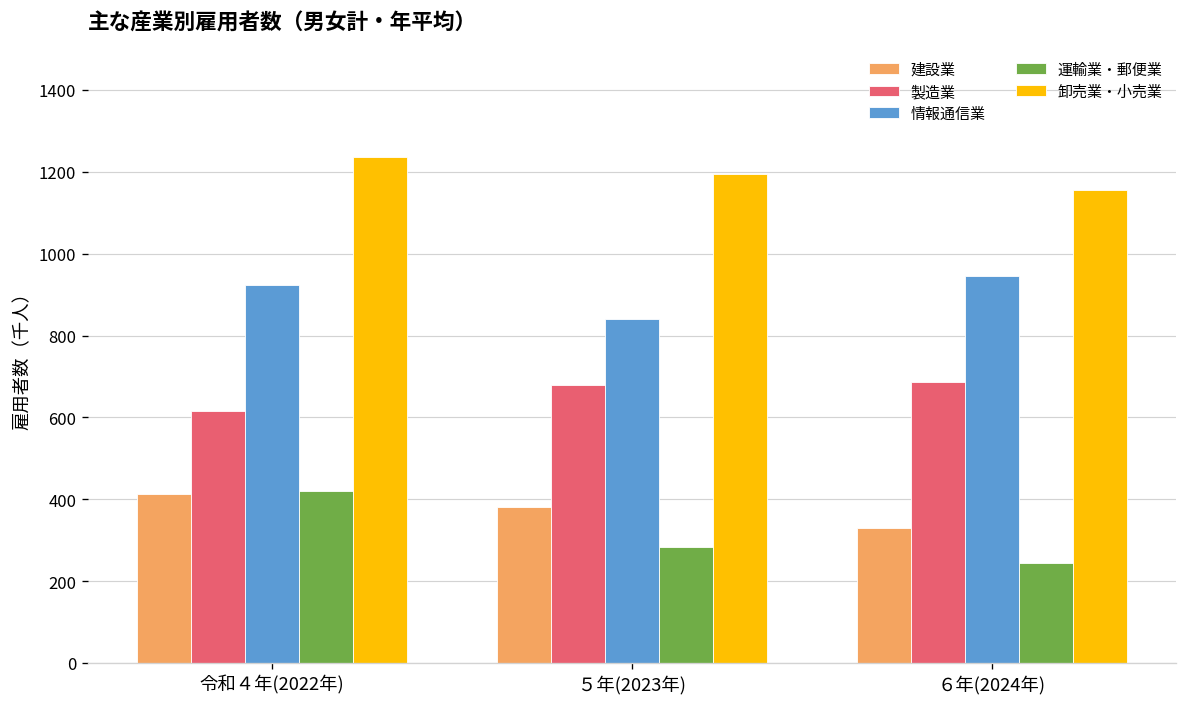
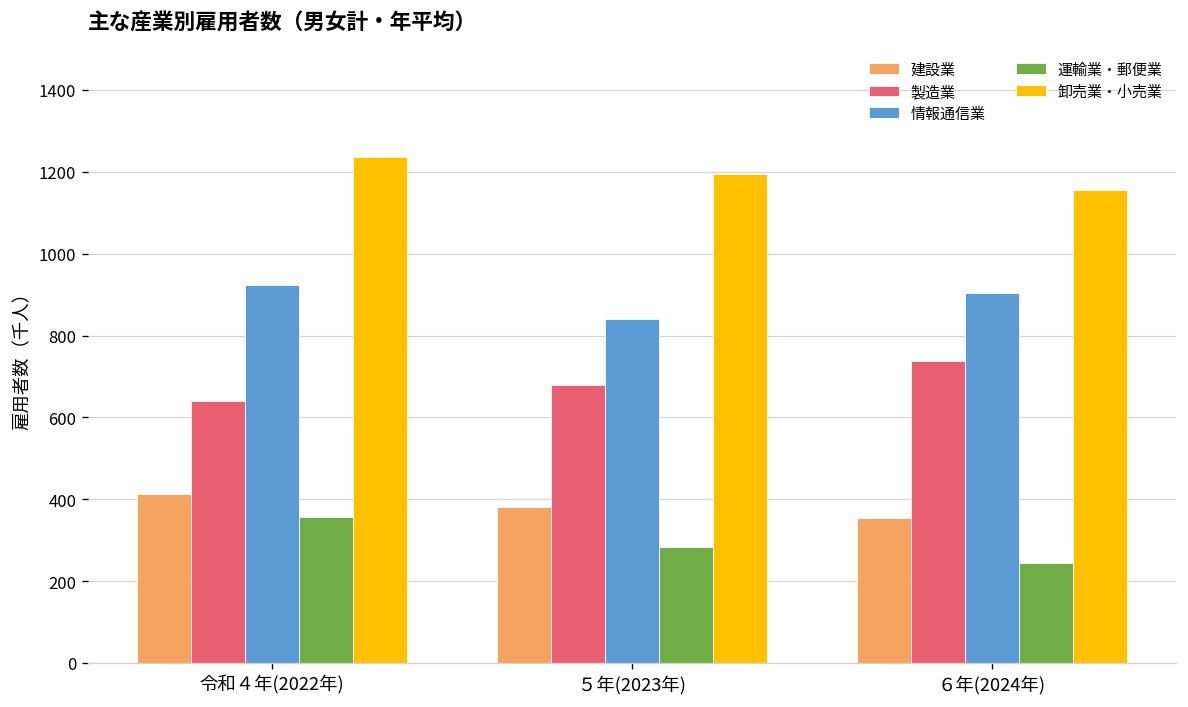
  {
    "建設業": {
      "令和４年(2022年)": 410,
      "５年(2023年)": 380,
-     "６年(2024年)": 330
+     "６年(2024年)": 360
    },
    "製造業": {
-     "令和４年(2022年)": 620,
+     "令和４年(2022年)": 640,
      "５年(2023年)": 680,
-     "６年(2024年)": 690
+     "６年(2024年)": 740
    },
    "情報通信業": {
      "令和４年(2022年)": 920,
      "５年(2023年)": 840,
-     "６年(2024年)": 950
+     "６年(2024年)": 900
    },
    "運輸業・郵便業": {
-     "令和４年(2022年)": 420,
+     "令和４年(2022年)": 360,
      "５年(2023年)": 280,
      "６年(2024年)": 250
    },
    "卸売業・小売業": {
      "令和４年(2022年)": 1240,
      "５年(2023年)": 1190,
      "６年(2024年)": 1160
    }
  }
